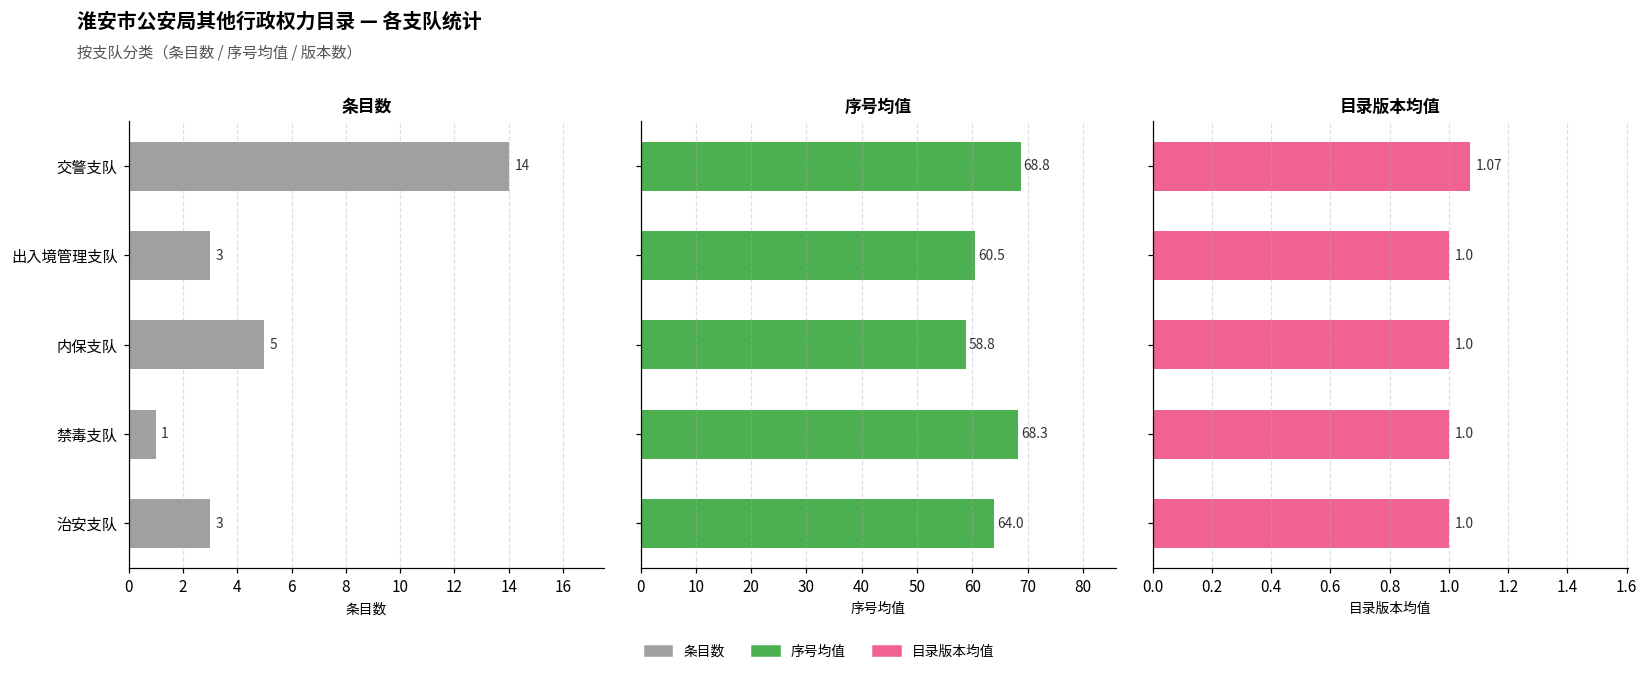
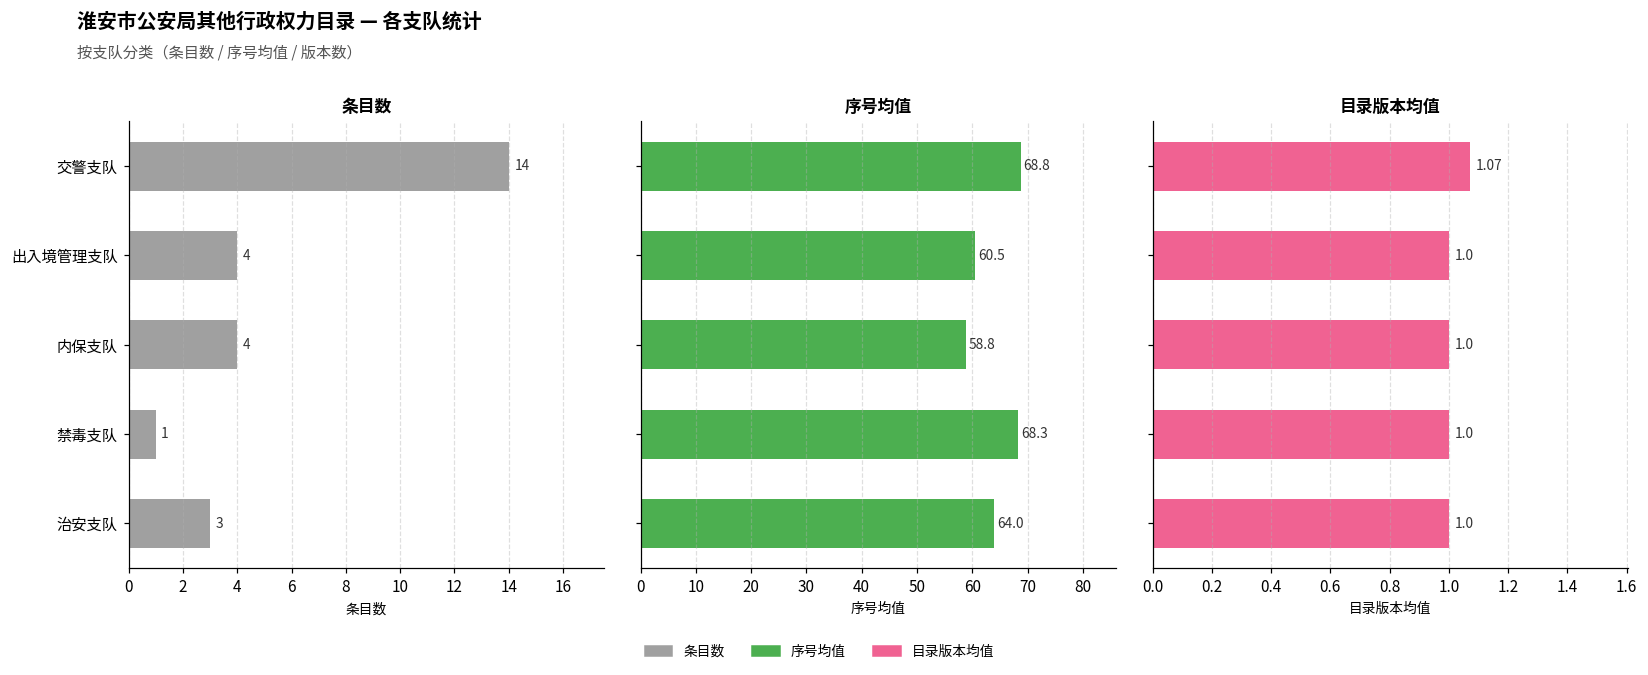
  {
    "条目数": {
      "交警支队": 14,
-     "出入境管理支队": 3,
-     "内保支队": 5,
+     "出入境管理支队": 4,
+     "内保支队": 4,
      "禁毒支队": 1,
      "治安支队": 3
    }
  }
